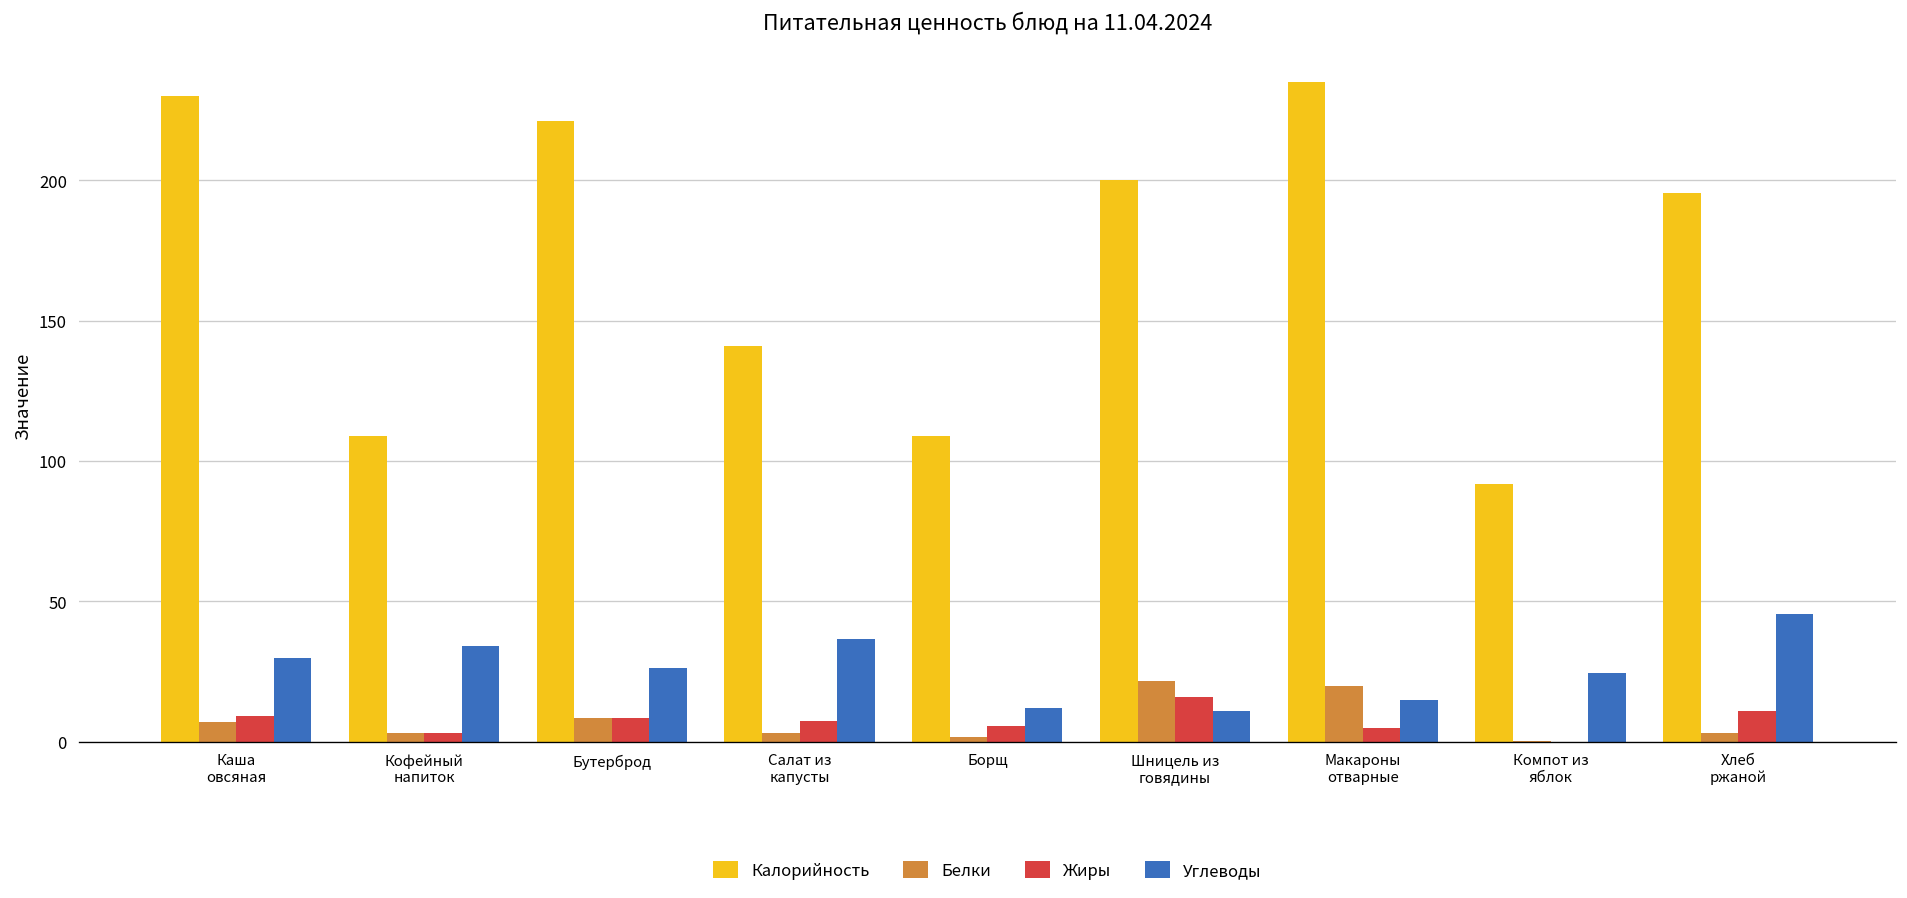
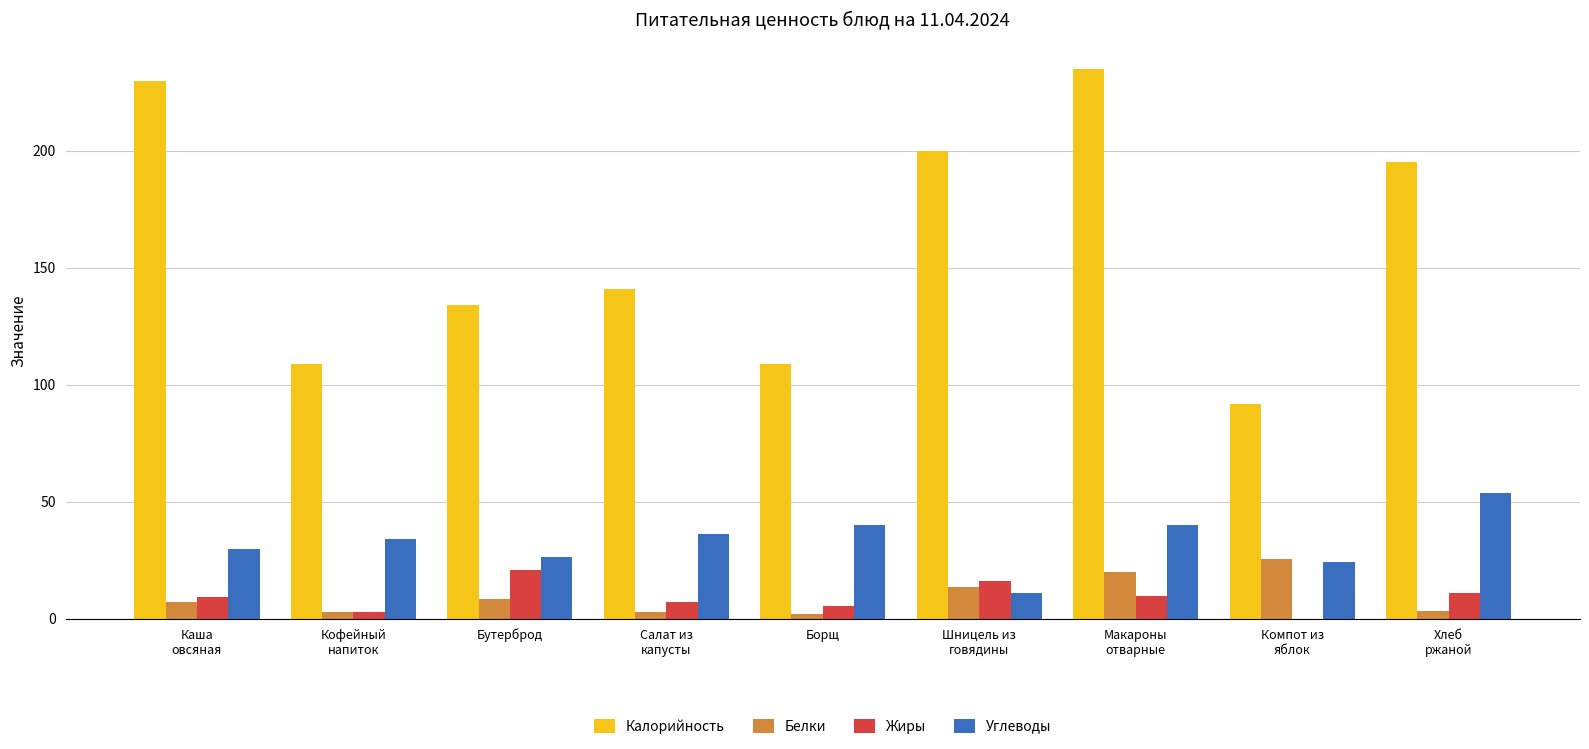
  {
    "Калорийность": {
      "Каша овсяная": 230,
      "Кофейный напиток": 109,
-     "Бутерброд": 221,
+     "Бутерброд": 134,
      "Салат из капусты": 141,
      "Борщ": 109,
      "Шницель из говядины": 200,
      "Макароны отварные": 235,
      "Компот из яблок": 92,
      "Хлеб ржаной": 195
    },
    "Белки": {
      "Каша овсяная": 7,
      "Кофейный напиток": 3,
      "Бутерброд": 8,
      "Салат из капусты": 3,
      "Борщ": 2,
-     "Шницель из говядины": 22,
+     "Шницель из говядины": 14,
      "Макароны отварные": 20,
-     "Компот из яблок": 0,
+     "Компот из яблок": 26,
      "Хлеб ржаной": 3
    },
    "Жиры": {
      "Каша овсяная": 9,
      "Кофейный напиток": 3,
-     "Бутерброд": 9,
+     "Бутерброд": 21,
      "Салат из капусты": 7,
      "Борщ": 6,
      "Шницель из говядины": 16,
-     "Макароны отварные": 5,
+     "Макароны отварные": 10,
      "Хлеб ржаной": 11
    },
    "Углеводы": {
      "Каша овсяная": 30,
      "Кофейный напиток": 34,
      "Бутерброд": 26,
      "Салат из капусты": 37,
-     "Борщ": 12,
+     "Борщ": 40,
      "Шницель из говядины": 11,
-     "Макароны отварные": 15,
+     "Макароны отварные": 40,
      "Компот из яблок": 24,
-     "Хлеб ржаной": 45
+     "Хлеб ржаной": 54
    }
  }
